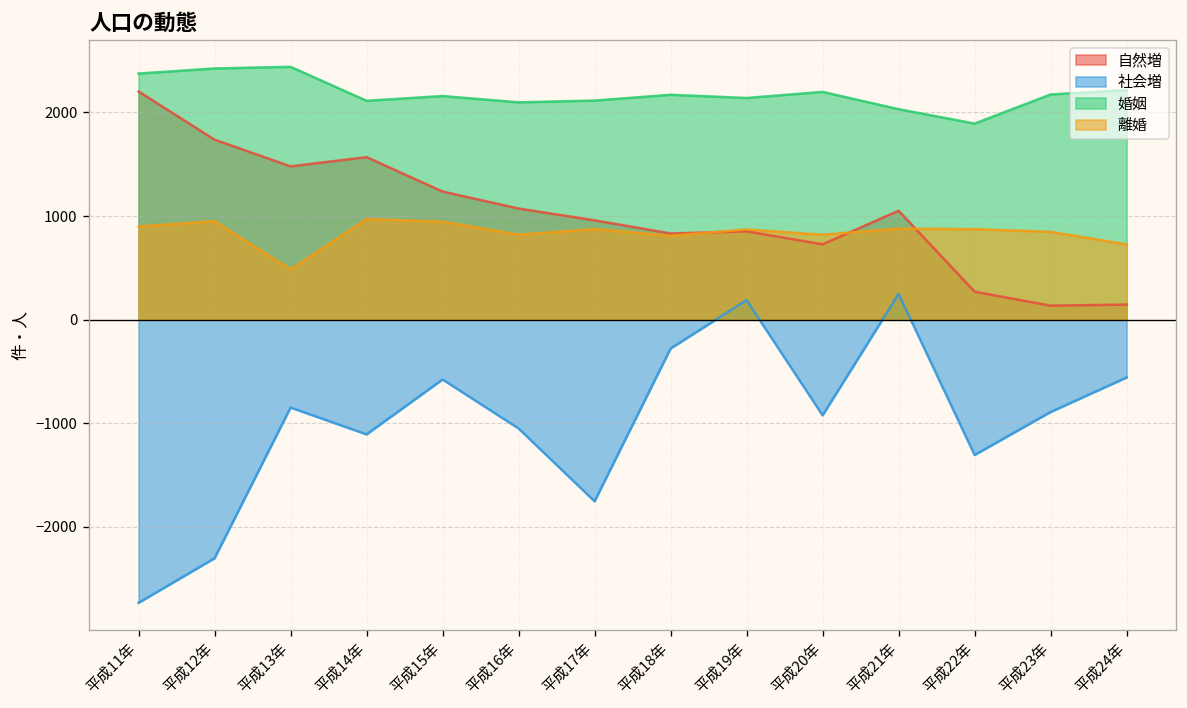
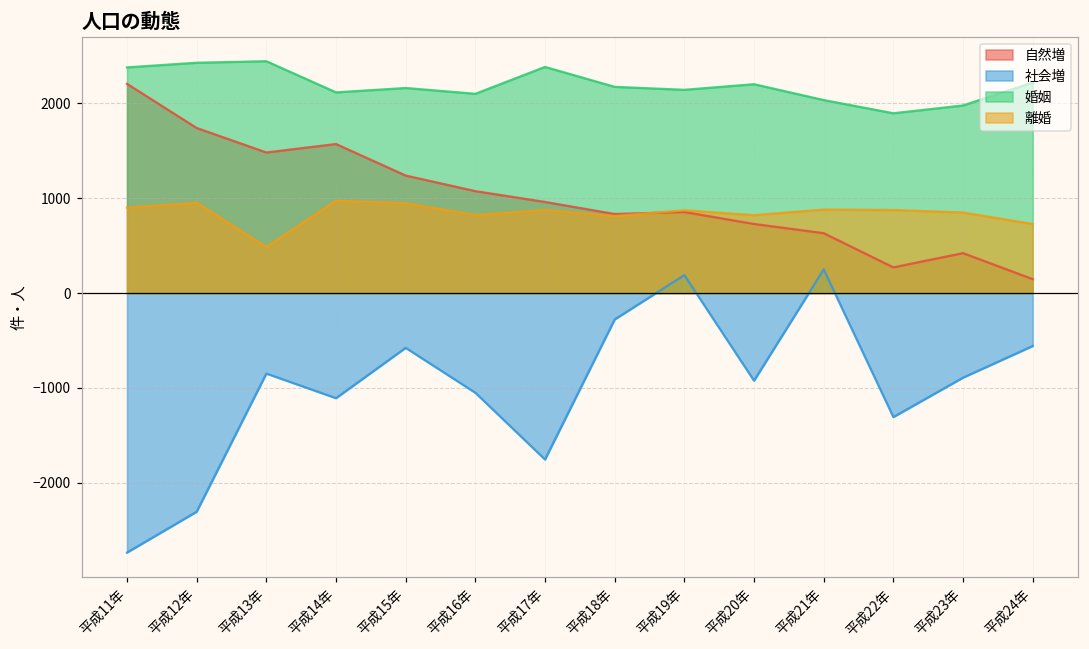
  {
    "自然増": {
      "平成11年": 2200,
      "平成12年": 1700,
      "平成13年": 1500,
      "平成14年": 1600,
      "平成15年": 1200,
      "平成16年": 1100,
      "平成17年": 1000,
      "平成20年": 700,
-     "平成21年": 1100,
+     "平成21年": 600,
      "平成22年": 300,
-     "平成23年": 100,
+     "平成23年": 400,
      "平成24年": 100
    },
    "婚姻": {
      "平成11年": 2400,
      "平成12年": 2400,
      "平成13年": 2400,
      "平成14年": 2100,
      "平成15年": 2200,
      "平成16年": 2100,
-     "平成17年": 2100,
+     "平成17年": 2400,
      "平成18年": 2200,
      "平成19年": 2100,
      "平成20年": 2200,
      "平成21年": 2000,
      "平成22年": 1900,
-     "平成23年": 2200
+     "平成23年": 2000
    },
    "離婚": {
      "平成11年": 900,
      "平成12年": 1000,
      "平成13年": 500,
      "平成14年": 1000,
      "平成15年": 900,
      "平成16年": 800,
      "平成17年": 900,
      "平成20年": 800,
      "平成21年": 900,
      "平成22年": 900,
      "平成23年": 800,
      "平成24年": 700
    }
  }
